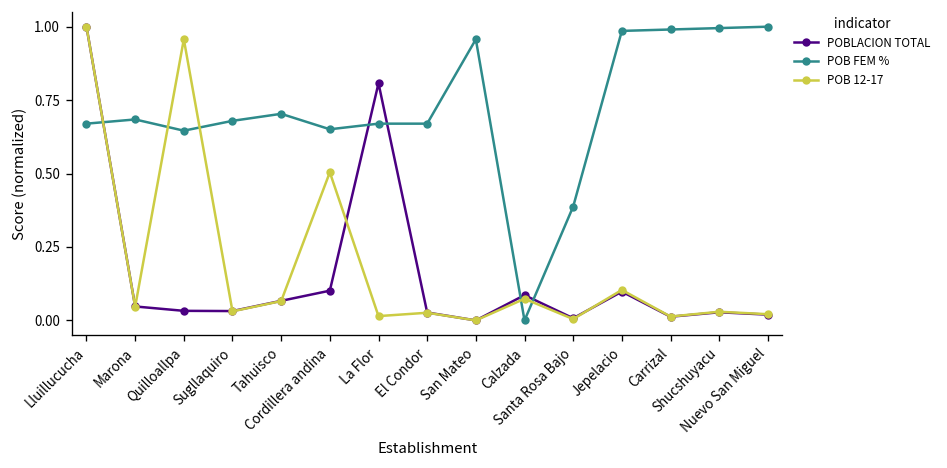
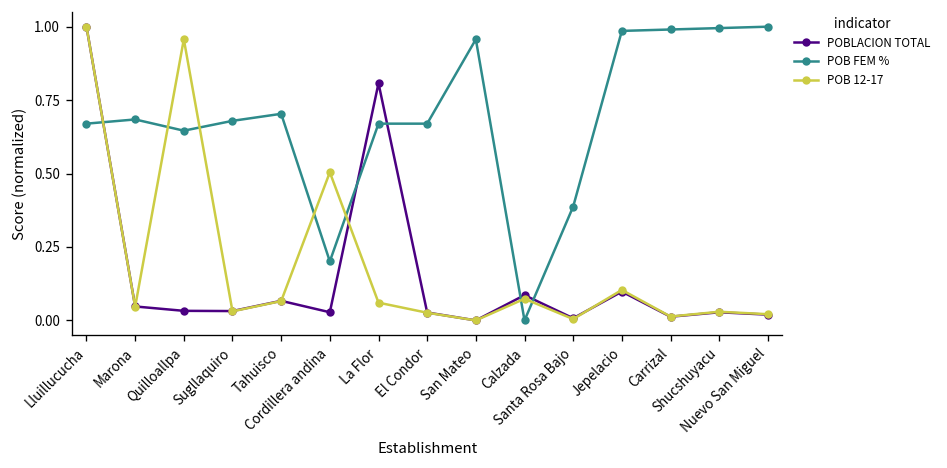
  {
    "POBLACION TOTAL": {
      "Quilloallpa": 0.03,
-     "Cordillera andina": 0.10,
+     "Cordillera andina": 0.03,
      "La Flor": 0.81,
      "Calzada": 0.09
    },
    "POB FEM %": {
      "Lluillucucha": 0.67,
      "Marona": 0.68,
      "Quilloallpa": 0.65,
      "Sugllaquiro": 0.68,
      "Tahuisco": 0.70,
-     "Cordillera andina": 0.65,
+     "Cordillera andina": 0.20,
      "La Flor": 0.67,
      "El Condor": 0.67,
      "San Mateo": 0.96,
      "Calzada": 0.00,
      "Santa Rosa Bajo": 0.39,
      "Jepelacio": 0.99,
      "Carrizal": 0.99,
      "Shucshuyacu": 1.00,
      "Nuevo San Miguel": 1.00
    },
    "POB 12-17": {
      "Quilloallpa": 0.96,
      "Cordillera andina": 0.50,
-     "La Flor": 0.01,
+     "La Flor": 0.06,
      "Calzada": 0.07
    }
  }
